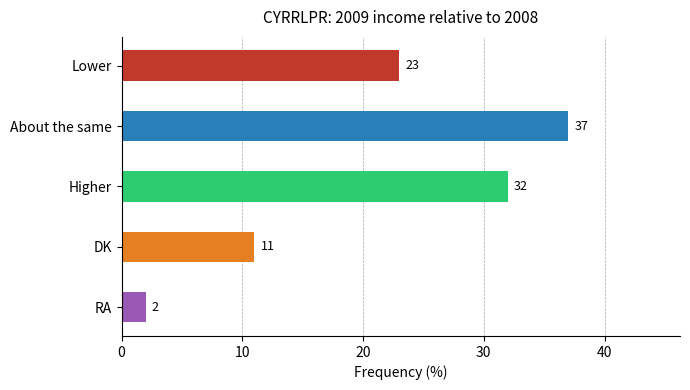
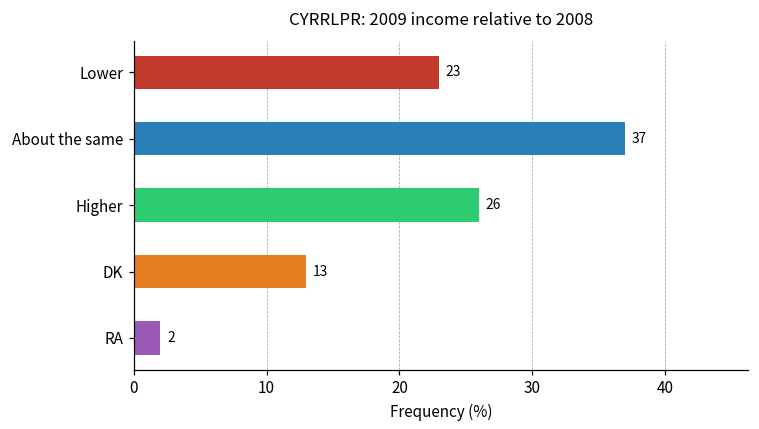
  {
    "Lower": 23,
    "About the same": 37,
-   "Higher": 32,
-   "DK": 11,
+   "Higher": 26,
+   "DK": 13,
    "RA": 2
  }
